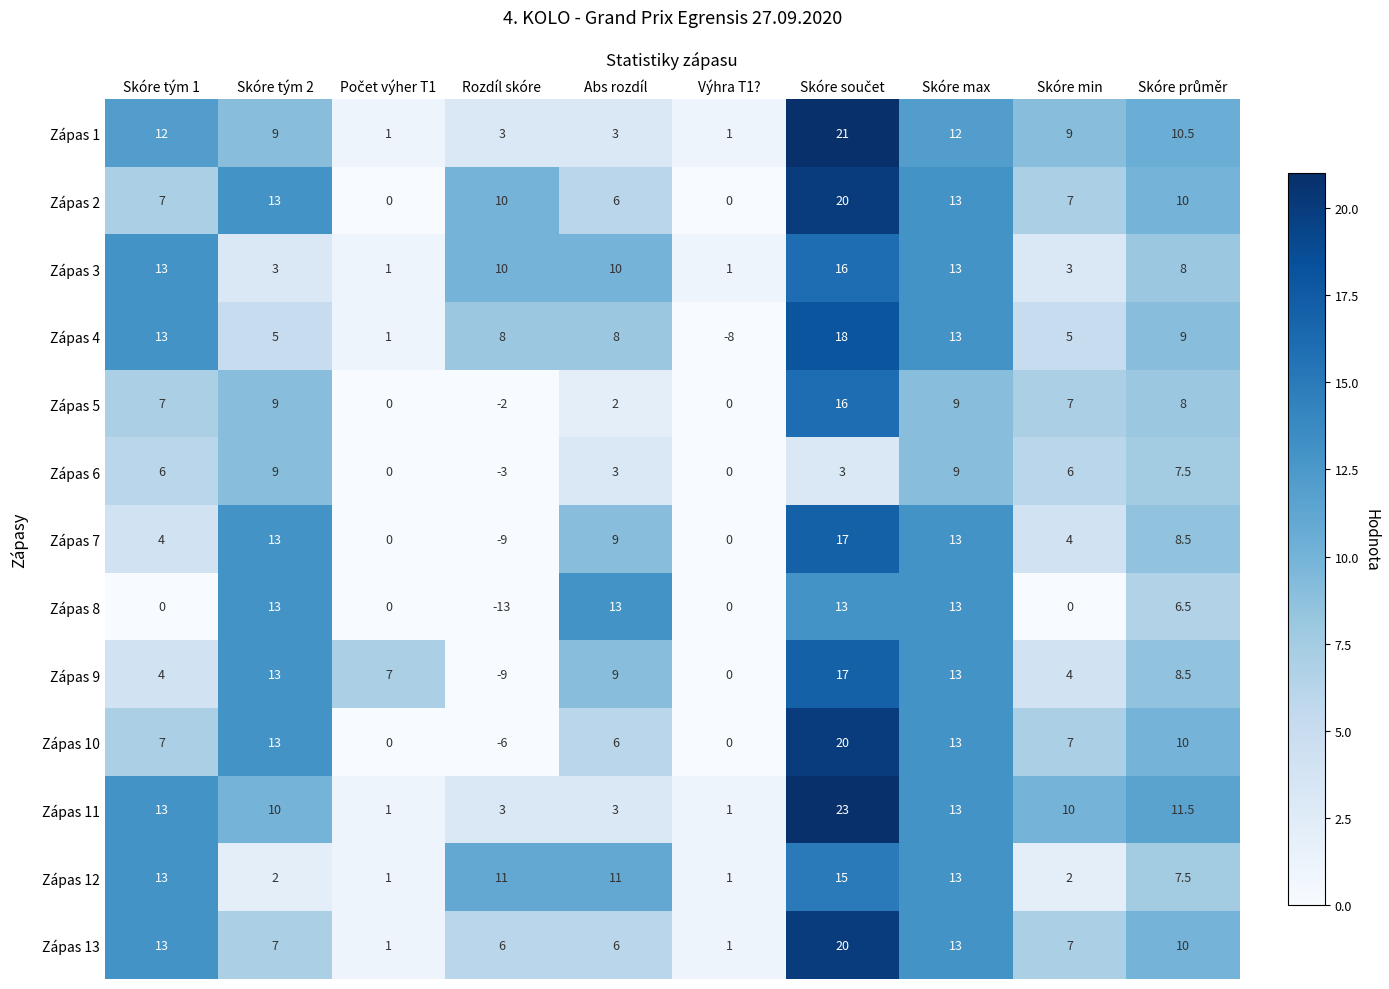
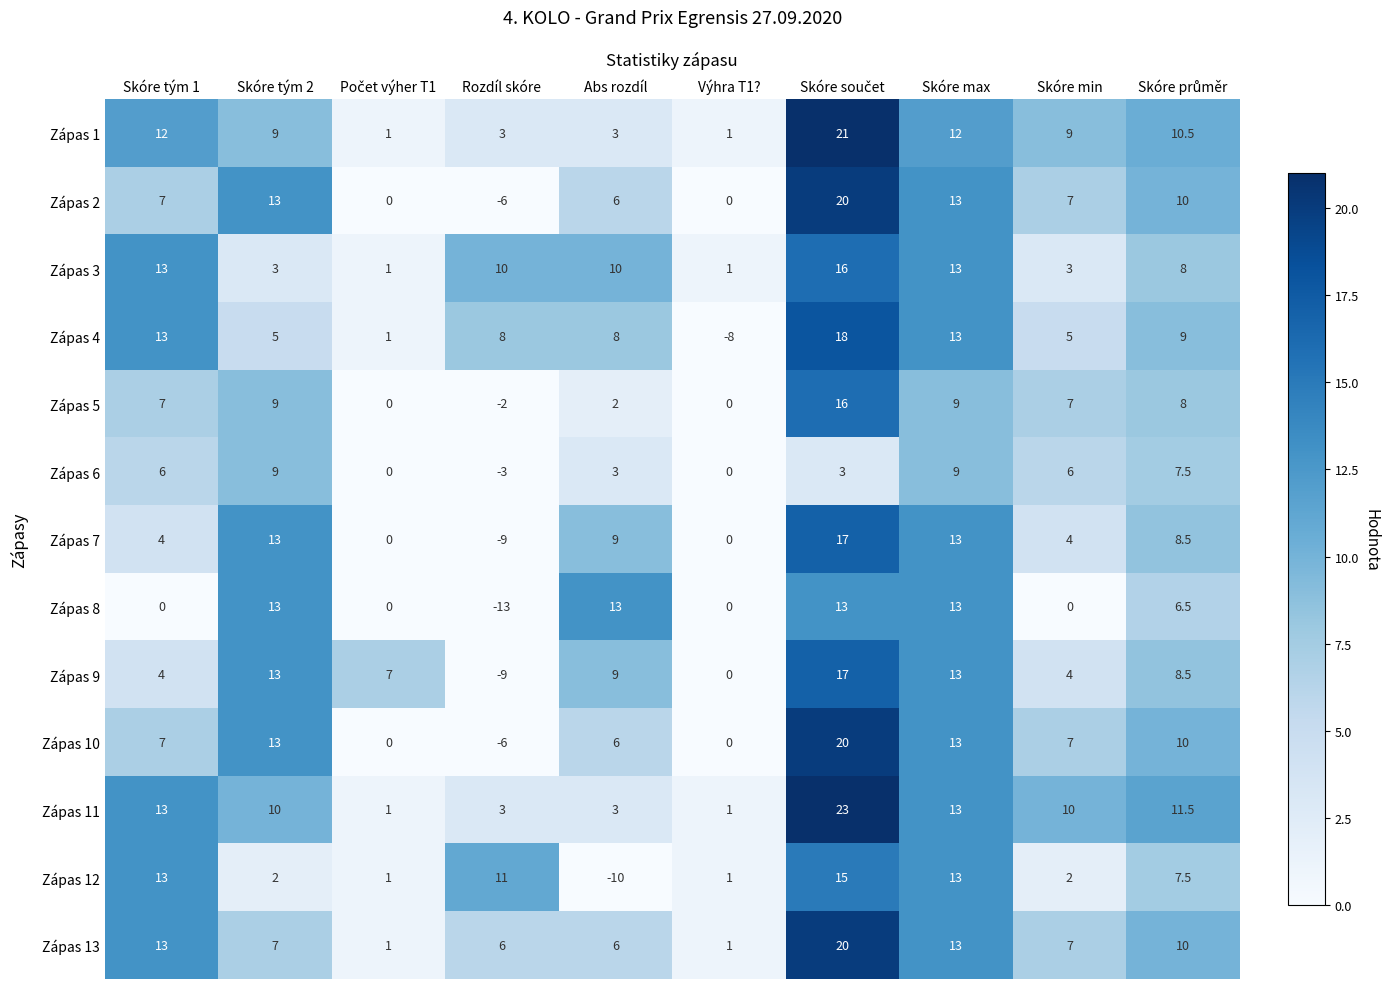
  {
    "Zápas 1": {
      "Skóre tým 1": 12,
      "Skóre tým 2": 9,
      "Počet výher T1": 1,
      "Rozdíl skóre": 3,
      "Abs rozdíl": 3,
      "Výhra T1?": 1,
      "Skóre součet": 21,
      "Skóre max": 12,
      "Skóre min": 9,
      "Skóre průměr": 10.5
    },
    "Zápas 2": {
      "Skóre tým 1": 7,
      "Skóre tým 2": 13,
      "Počet výher T1": 0,
-     "Rozdíl skóre": 10,
+     "Rozdíl skóre": -6,
      "Abs rozdíl": 6,
      "Výhra T1?": 0,
      "Skóre součet": 20,
      "Skóre max": 13,
      "Skóre min": 7,
      "Skóre průměr": 10
    },
    "Zápas 3": {
      "Skóre tým 1": 13,
      "Skóre tým 2": 3,
      "Počet výher T1": 1,
      "Rozdíl skóre": 10,
      "Abs rozdíl": 10,
      "Výhra T1?": 1,
      "Skóre součet": 16,
      "Skóre max": 13,
      "Skóre min": 3,
      "Skóre průměr": 8
    },
    "Zápas 4": {
      "Skóre tým 1": 13,
      "Skóre tým 2": 5,
      "Počet výher T1": 1,
      "Rozdíl skóre": 8,
      "Abs rozdíl": 8,
      "Výhra T1?": -8,
      "Skóre součet": 18,
      "Skóre max": 13,
      "Skóre min": 5,
      "Skóre průměr": 9
    },
    "Zápas 5": {
      "Skóre tým 1": 7,
      "Skóre tým 2": 9,
      "Počet výher T1": 0,
      "Rozdíl skóre": -2,
      "Abs rozdíl": 2,
      "Výhra T1?": 0,
      "Skóre součet": 16,
      "Skóre max": 9,
      "Skóre min": 7,
      "Skóre průměr": 8
    },
    "Zápas 6": {
      "Skóre tým 1": 6,
      "Skóre tým 2": 9,
      "Počet výher T1": 0,
      "Rozdíl skóre": -3,
      "Abs rozdíl": 3,
      "Výhra T1?": 0,
      "Skóre součet": 3,
      "Skóre max": 9,
      "Skóre min": 6,
      "Skóre průměr": 7.5
    },
    "Zápas 7": {
      "Skóre tým 1": 4,
      "Skóre tým 2": 13,
      "Počet výher T1": 0,
      "Rozdíl skóre": -9,
      "Abs rozdíl": 9,
      "Výhra T1?": 0,
      "Skóre součet": 17,
      "Skóre max": 13,
      "Skóre min": 4,
      "Skóre průměr": 8.5
    },
    "Zápas 8": {
      "Skóre tým 1": 0,
      "Skóre tým 2": 13,
      "Počet výher T1": 0,
      "Rozdíl skóre": -13,
      "Abs rozdíl": 13,
      "Výhra T1?": 0,
      "Skóre součet": 13,
      "Skóre max": 13,
      "Skóre min": 0,
      "Skóre průměr": 6.5
    },
    "Zápas 9": {
      "Skóre tým 1": 4,
      "Skóre tým 2": 13,
      "Počet výher T1": 7,
      "Rozdíl skóre": -9,
      "Abs rozdíl": 9,
      "Výhra T1?": 0,
      "Skóre součet": 17,
      "Skóre max": 13,
      "Skóre min": 4,
      "Skóre průměr": 8.5
    },
    "Zápas 10": {
      "Skóre tým 1": 7,
      "Skóre tým 2": 13,
      "Počet výher T1": 0,
      "Rozdíl skóre": -6,
      "Abs rozdíl": 6,
      "Výhra T1?": 0,
      "Skóre součet": 20,
      "Skóre max": 13,
      "Skóre min": 7,
      "Skóre průměr": 10
    },
    "Zápas 11": {
      "Skóre tým 1": 13,
      "Skóre tým 2": 10,
      "Počet výher T1": 1,
      "Rozdíl skóre": 3,
      "Abs rozdíl": 3,
      "Výhra T1?": 1,
      "Skóre součet": 23,
      "Skóre max": 13,
      "Skóre min": 10,
      "Skóre průměr": 11.5
    },
    "Zápas 12": {
      "Skóre tým 1": 13,
      "Skóre tým 2": 2,
      "Počet výher T1": 1,
      "Rozdíl skóre": 11,
-     "Abs rozdíl": 11,
+     "Abs rozdíl": -10,
      "Výhra T1?": 1,
      "Skóre součet": 15,
      "Skóre max": 13,
      "Skóre min": 2,
      "Skóre průměr": 7.5
    },
    "Zápas 13": {
      "Skóre tým 1": 13,
      "Skóre tým 2": 7,
      "Počet výher T1": 1,
      "Rozdíl skóre": 6,
      "Abs rozdíl": 6,
      "Výhra T1?": 1,
      "Skóre součet": 20,
      "Skóre max": 13,
      "Skóre min": 7,
      "Skóre průměr": 10
    }
  }
